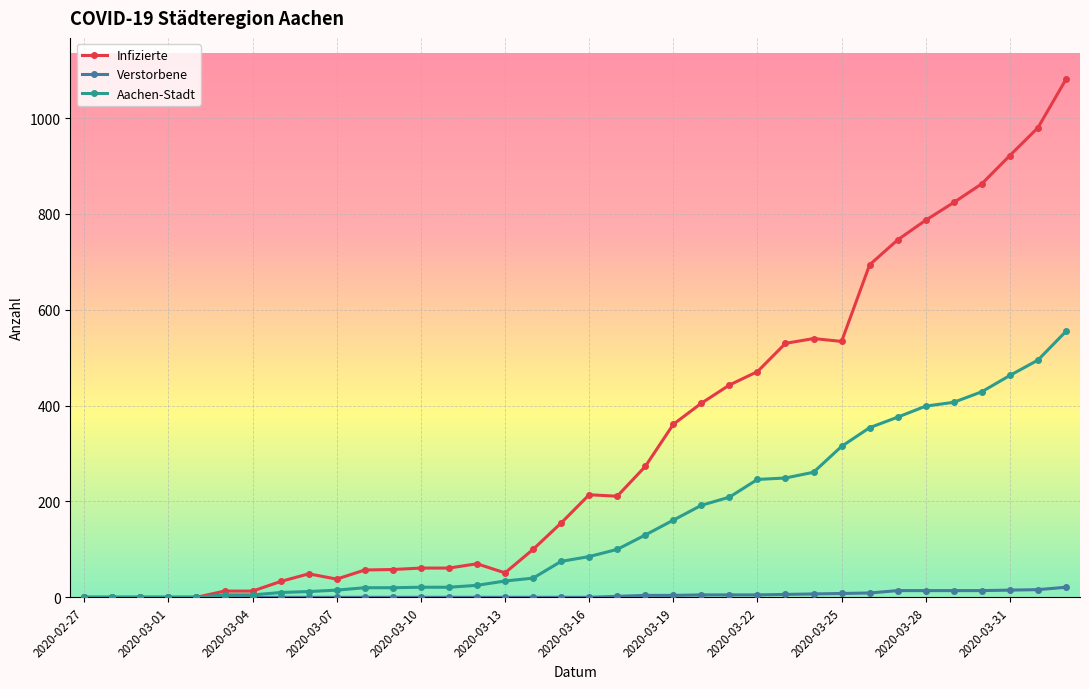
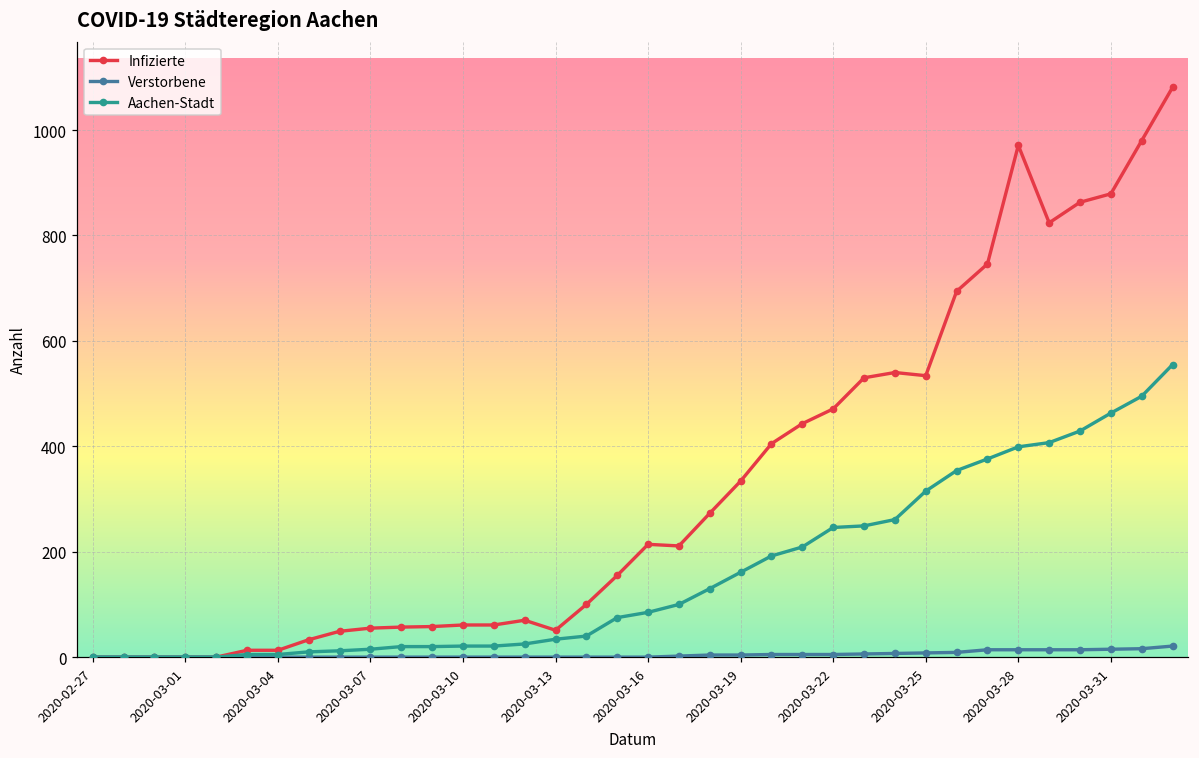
  {
    "Infizierte": {
      "2020-03-04": 10,
-     "2020-03-07": 40,
+     "2020-03-07": 60,
      "2020-03-10": 60,
      "2020-03-13": 50,
      "2020-03-16": 210,
-     "2020-03-19": 360,
+     "2020-03-19": 330,
      "2020-03-22": 470,
      "2020-03-25": 530,
-     "2020-03-28": 790,
-     "2020-03-31": 920
+     "2020-03-28": 970,
+     "2020-03-31": 880
    }
  }
